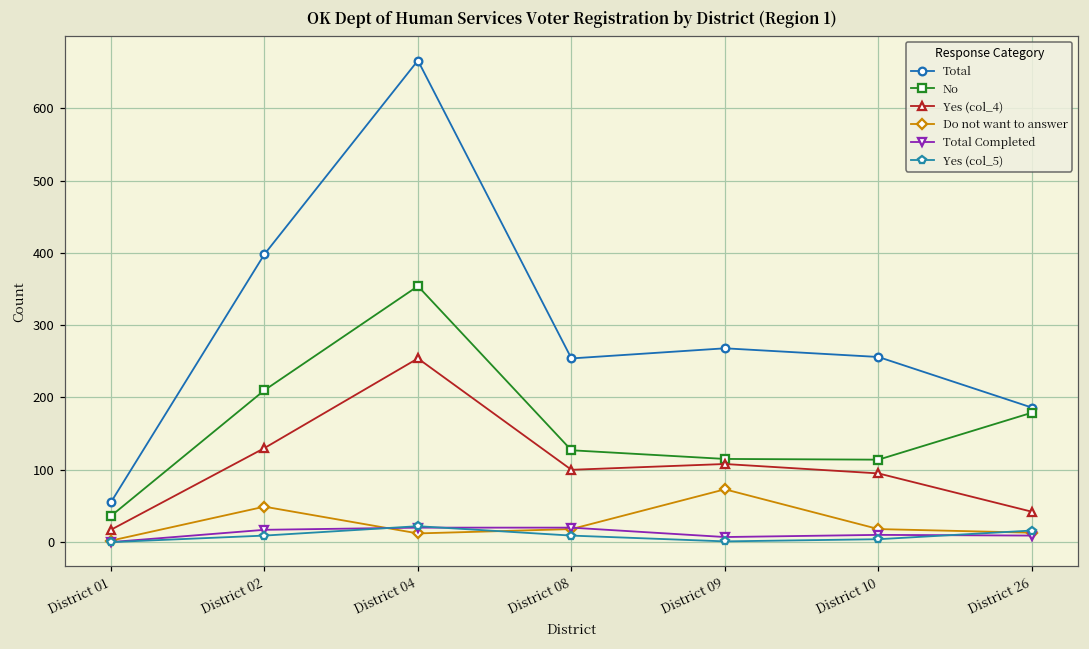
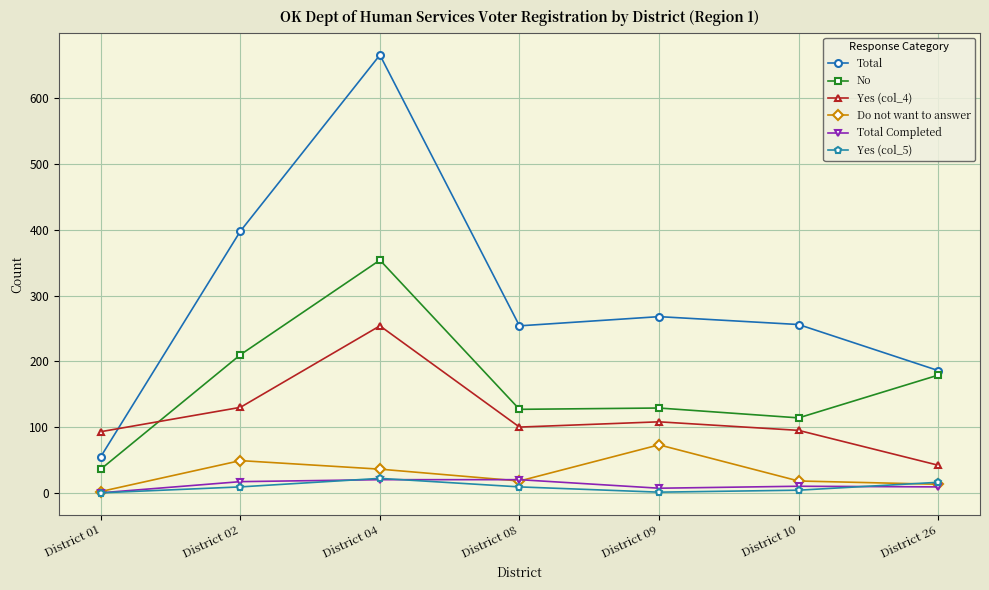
  {
    "No": {
      "District 01": 40,
      "District 02": 210,
      "District 04": 350,
      "District 08": 130,
-     "District 09": 120,
+     "District 09": 130,
      "District 10": 110,
      "District 26": 180
    },
    "Yes (col_4)": {
-     "District 01": 20,
+     "District 01": 90,
      "District 02": 130,
      "District 04": 250,
      "District 08": 100,
      "District 09": 110,
      "District 10": 100,
      "District 26": 40
    },
    "Do not want to answer": {
      "District 02": 50,
-     "District 04": 10,
+     "District 04": 40,
      "District 09": 70,
      "District 10": 20
    },
    "Total Completed": {
      "District 02": 20,
      "District 09": 10,
      "District 10": 10,
      "District 26": 10
    }
  }
